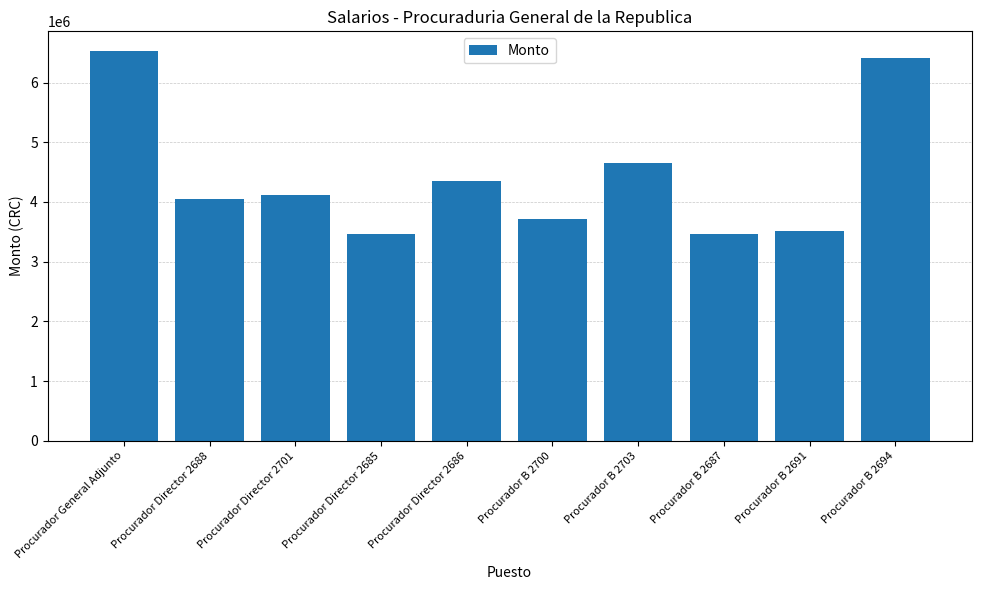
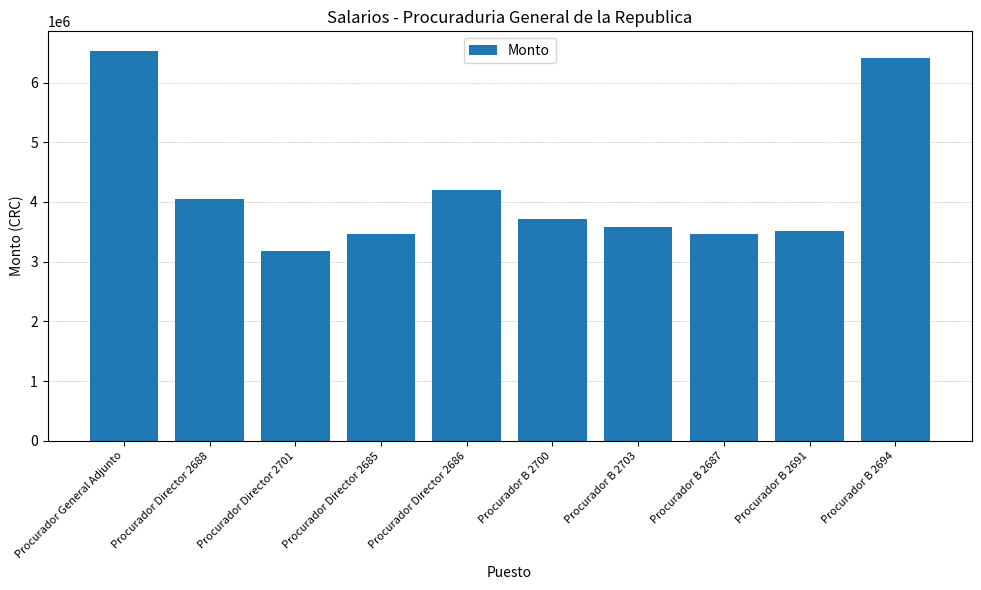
  {
    "Procurador General Adjunto": 6500000,
    "Procurador Director 2688": 4100000,
-   "Procurador Director 2701": 4100000,
+   "Procurador Director 2701": 3200000,
    "Procurador Director 2685": 3500000,
-   "Procurador Director 2686": 4300000,
+   "Procurador Director 2686": 4200000,
    "Procurador B 2700": 3700000,
-   "Procurador B 2703": 4700000,
+   "Procurador B 2703": 3600000,
    "Procurador B 2687": 3500000,
    "Procurador B 2691": 3500000,
    "Procurador B 2694": 6400000
  }
